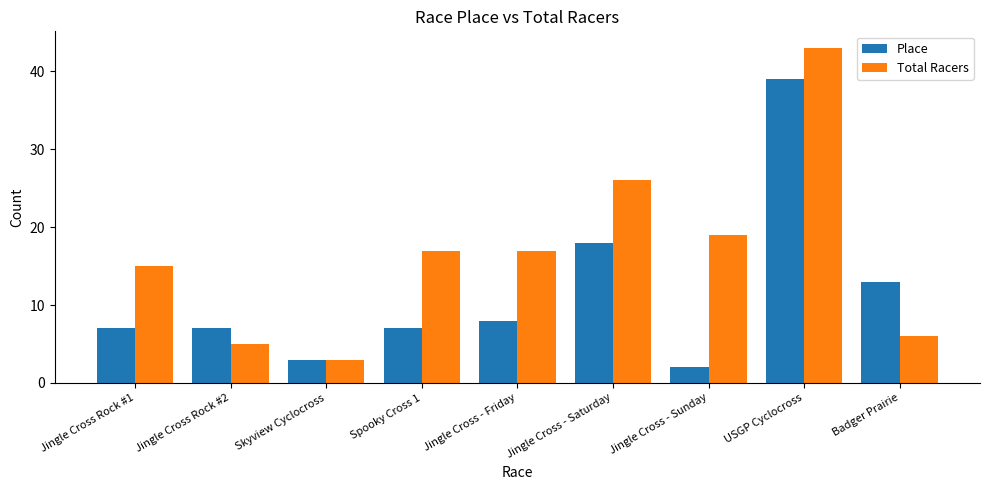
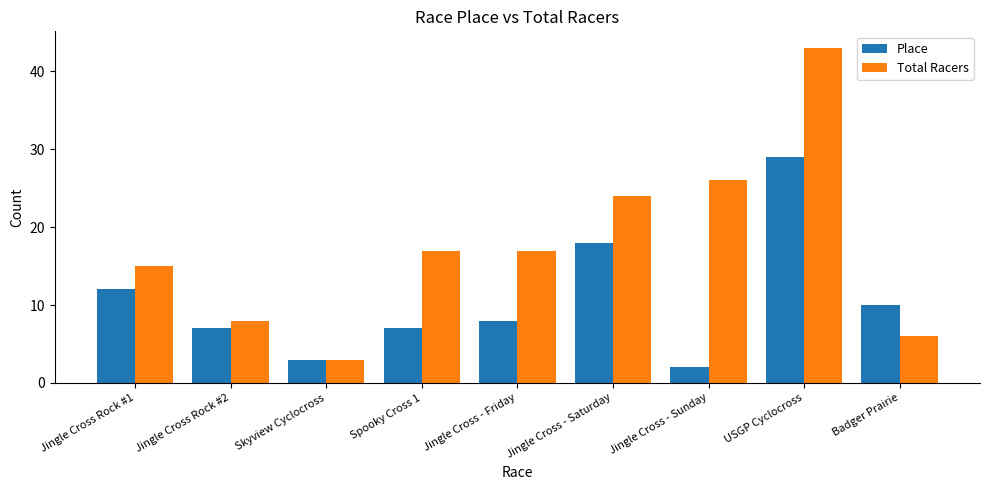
  {
    "Place": {
-     "Jingle Cross Rock #1": 7,
+     "Jingle Cross Rock #1": 12,
      "Jingle Cross Rock #2": 7,
      "Skyview Cyclocross": 3,
      "Spooky Cross 1": 7,
      "Jingle Cross - Friday": 8,
      "Jingle Cross - Saturday": 18,
      "Jingle Cross - Sunday": 2,
-     "USGP Cyclocross": 39,
-     "Badger Prairie": 13
+     "USGP Cyclocross": 29,
+     "Badger Prairie": 10
    },
    "Total Racers": {
      "Jingle Cross Rock #1": 15,
-     "Jingle Cross Rock #2": 5,
+     "Jingle Cross Rock #2": 8,
      "Skyview Cyclocross": 3,
      "Spooky Cross 1": 17,
      "Jingle Cross - Friday": 17,
-     "Jingle Cross - Saturday": 26,
-     "Jingle Cross - Sunday": 19,
+     "Jingle Cross - Saturday": 24,
+     "Jingle Cross - Sunday": 26,
      "USGP Cyclocross": 43,
      "Badger Prairie": 6
    }
  }
